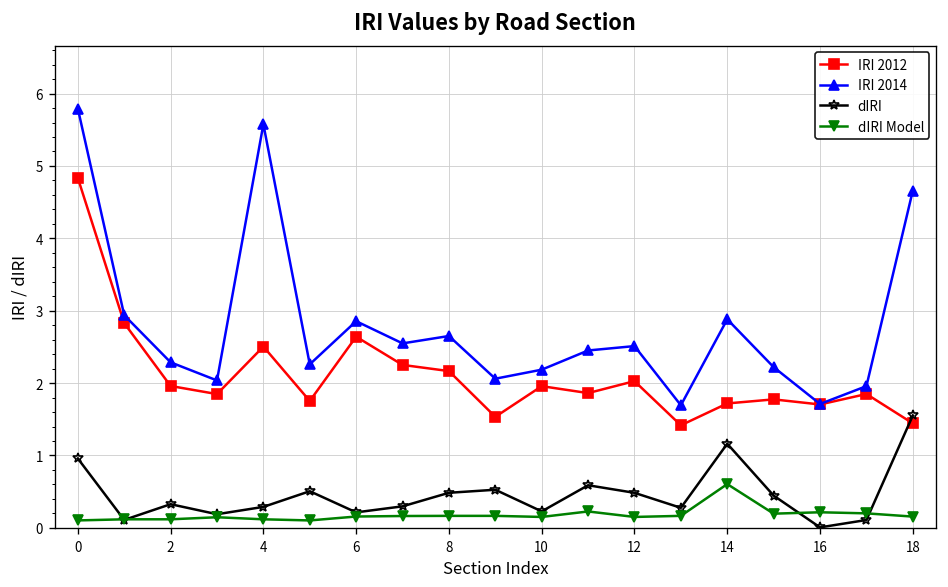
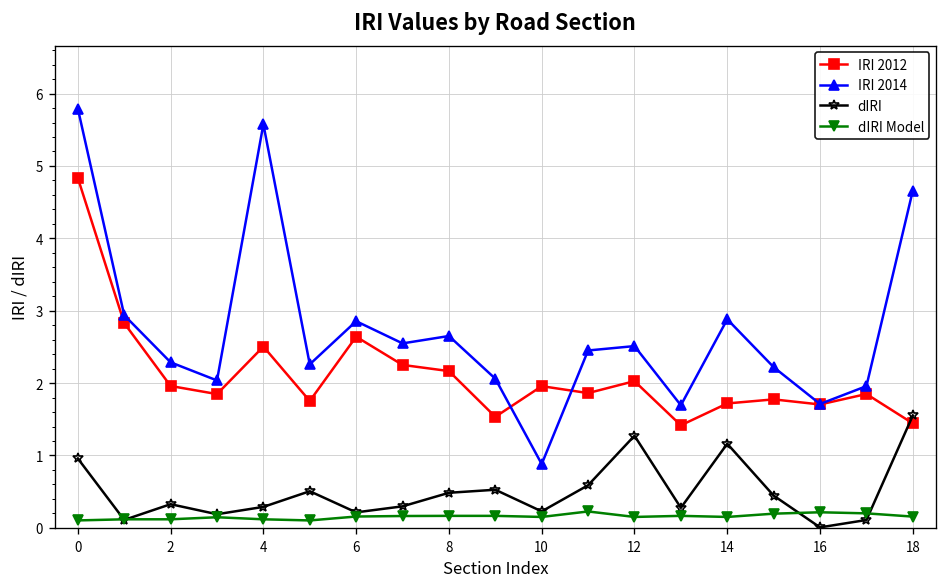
  {
    "IRI 2012": {
      "0": 4.8,
      "2": 2.0,
      "4": 2.5,
      "6": 2.6,
      "8": 2.2,
      "10": 2.0,
      "12": 2.0,
      "14": 1.7,
      "18": 1.4
    },
    "IRI 2014": {
      "0": 5.8,
      "2": 2.3,
      "4": 5.6,
      "6": 2.9,
      "8": 2.7,
-     "10": 2.2,
+     "10": 0.9,
      "12": 2.5,
      "14": 2.9,
      "18": 4.7
    },
    "dIRI": {
      "0": 1.0,
      "2": 0.3,
      "4": 0.3,
      "6": 0.2,
      "8": 0.5,
      "10": 0.2,
-     "12": 0.5,
+     "12": 1.3,
      "14": 1.2,
      "16": 0.0,
      "18": 1.6
    },
    "dIRI Model": {
      "0": 0.1,
      "2": 0.1,
      "4": 0.1,
      "6": 0.2,
      "8": 0.2,
      "10": 0.2,
      "12": 0.2,
-     "14": 0.6,
+     "14": 0.2,
      "16": 0.2,
      "18": 0.2
    }
  }
